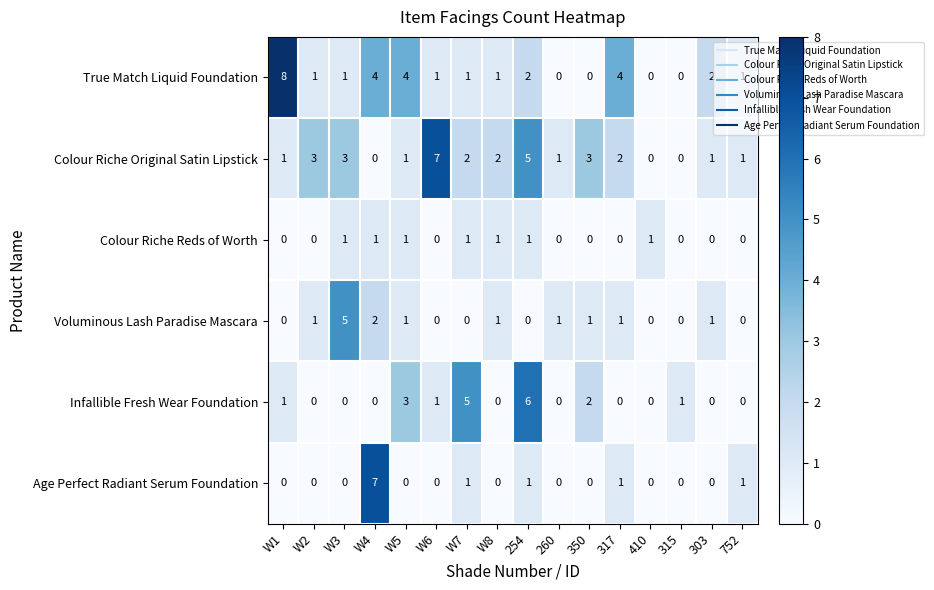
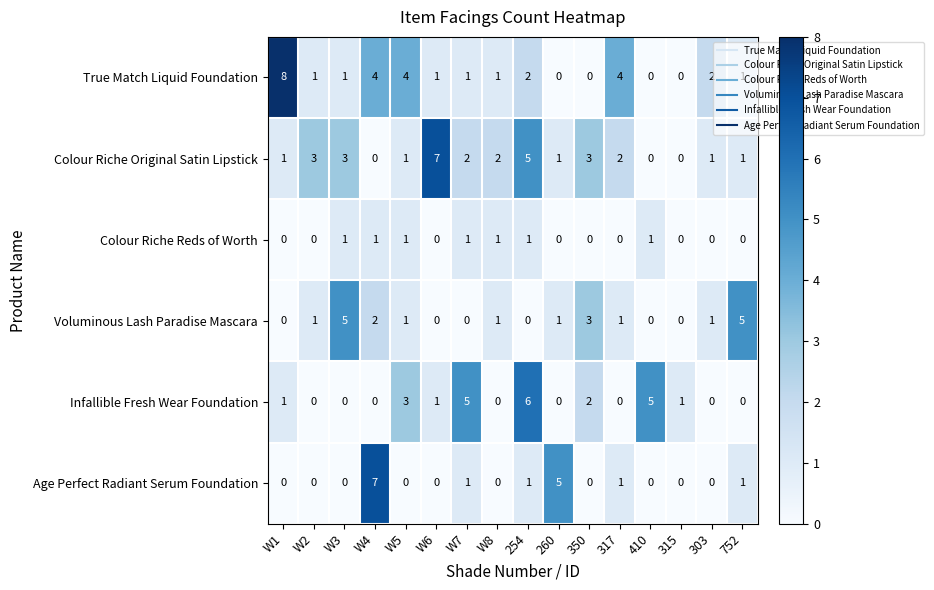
  {
    "True Match Liquid Foundation": {
      "W1": 8,
      "W2": 1,
      "W3": 1,
      "W4": 4,
      "W5": 4,
      "W6": 1,
      "W7": 1,
      "W8": 1,
      "254": 2,
      "260": 0,
      "350": 0,
      "317": 4,
      "410": 0,
      "315": 0
    },
    "Colour Riche Original Satin Lipstick": {
      "W1": 1,
      "W2": 3,
      "W3": 3,
      "W4": 0,
      "W5": 1,
      "W6": 7,
      "W7": 2,
      "W8": 2,
      "254": 5,
      "260": 1,
      "350": 3,
      "317": 2,
      "410": 0,
      "315": 0,
      "303": 1,
      "752": 1
    },
    "Colour Riche Reds of Worth": {
      "W1": 0,
      "W2": 0,
      "W3": 1,
      "W4": 1,
      "W5": 1,
      "W6": 0,
      "W7": 1,
      "W8": 1,
      "254": 1,
      "260": 0,
      "350": 0,
      "317": 0,
      "410": 1,
      "315": 0,
      "303": 0,
      "752": 0
    },
    "Voluminous Lash Paradise Mascara": {
      "W1": 0,
      "W2": 1,
      "W3": 5,
      "W4": 2,
      "W5": 1,
      "W6": 0,
      "W7": 0,
      "W8": 1,
      "254": 0,
      "260": 1,
-     "350": 1,
+     "350": 3,
      "317": 1,
      "410": 0,
      "315": 0,
      "303": 1,
-     "752": 0
+     "752": 5
    },
    "Infallible Fresh Wear Foundation": {
      "W1": 1,
      "W2": 0,
      "W3": 0,
      "W4": 0,
      "W5": 3,
      "W6": 1,
      "W7": 5,
      "W8": 0,
      "254": 6,
      "260": 0,
      "350": 2,
      "317": 0,
-     "410": 0,
+     "410": 5,
      "315": 1,
      "303": 0,
      "752": 0
    },
    "Age Perfect Radiant Serum Foundation": {
      "W1": 0,
      "W2": 0,
      "W3": 0,
      "W4": 7,
      "W5": 0,
      "W6": 0,
      "W7": 1,
      "W8": 0,
      "254": 1,
-     "260": 0,
+     "260": 5,
      "350": 0,
      "317": 1,
      "410": 0,
      "315": 0,
      "303": 0,
      "752": 1
    }
  }
